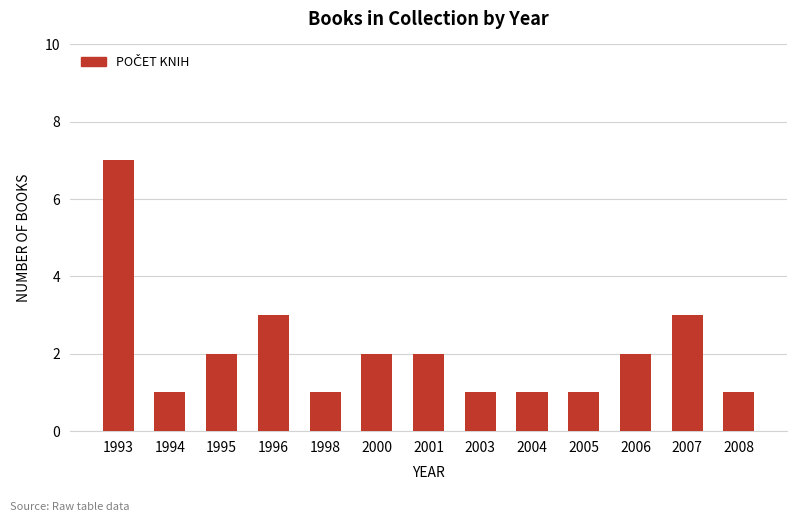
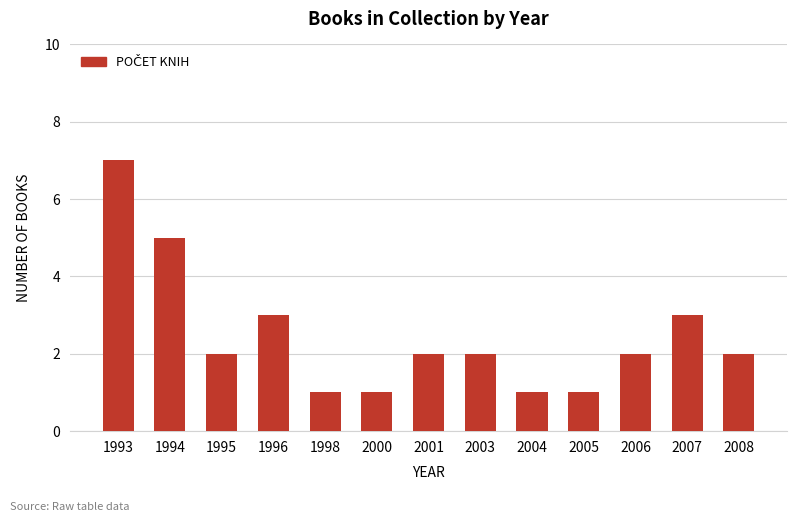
  {
    "1993": 7,
-   "1994": 1,
+   "1994": 5,
    "1995": 2,
    "1996": 3,
    "1998": 1,
-   "2000": 2,
+   "2000": 1,
    "2001": 2,
-   "2003": 1,
+   "2003": 2,
    "2004": 1,
    "2005": 1,
    "2006": 2,
    "2007": 3,
-   "2008": 1
+   "2008": 2
  }
